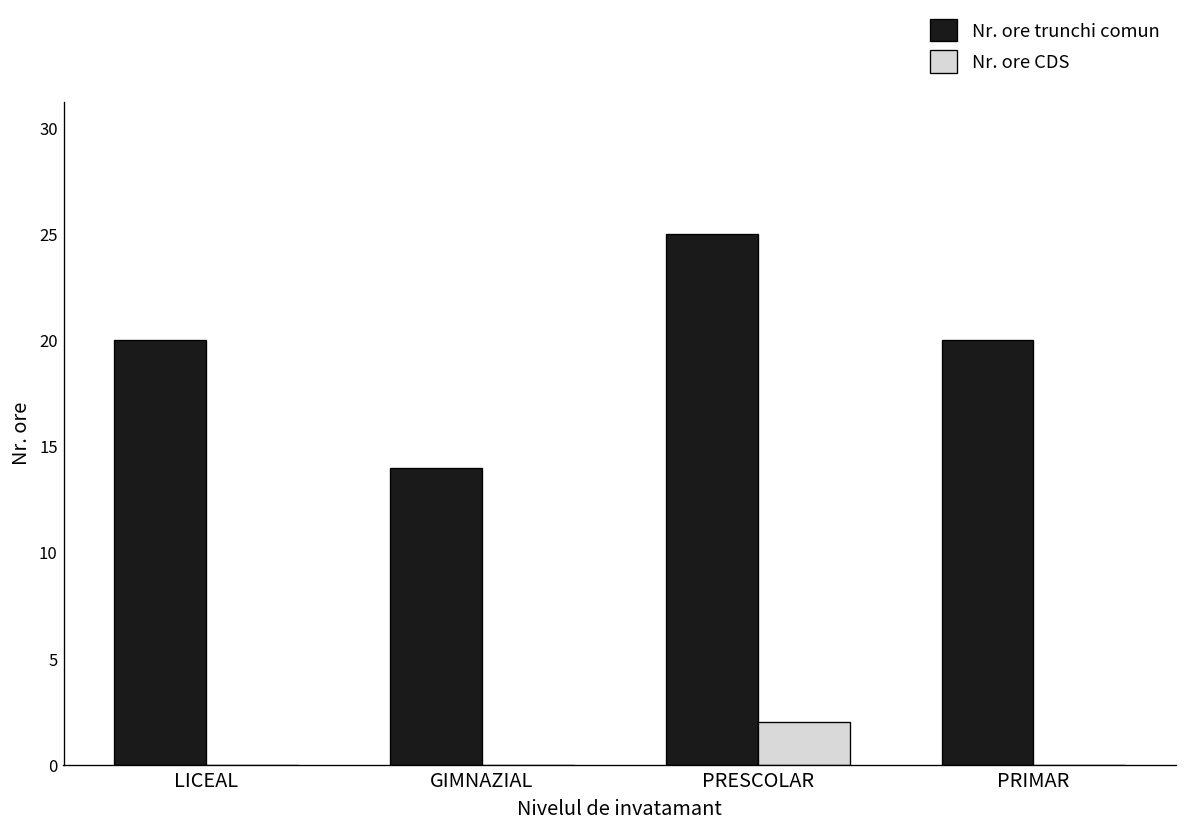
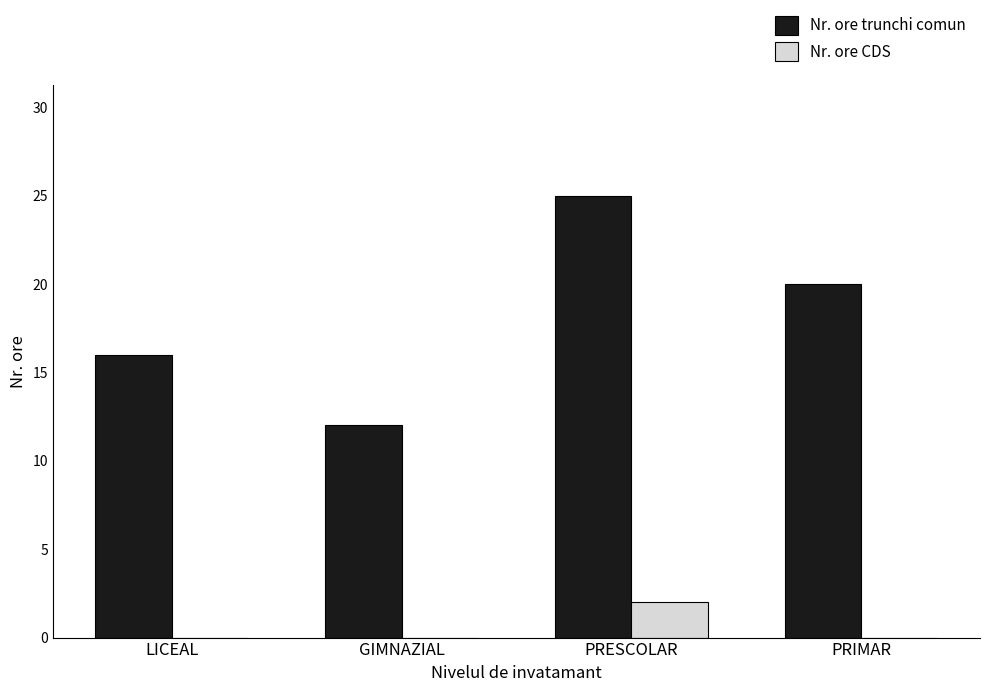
  {
    "Nr. ore trunchi comun": {
-     "LICEAL": 20,
-     "GIMNAZIAL": 14,
+     "LICEAL": 16,
+     "GIMNAZIAL": 12,
      "PRESCOLAR": 25,
      "PRIMAR": 20
    },
    "Nr. ore CDS": {
      "LICEAL": 0,
      "GIMNAZIAL": 0,
      "PRESCOLAR": 2,
      "PRIMAR": 0
    }
  }
